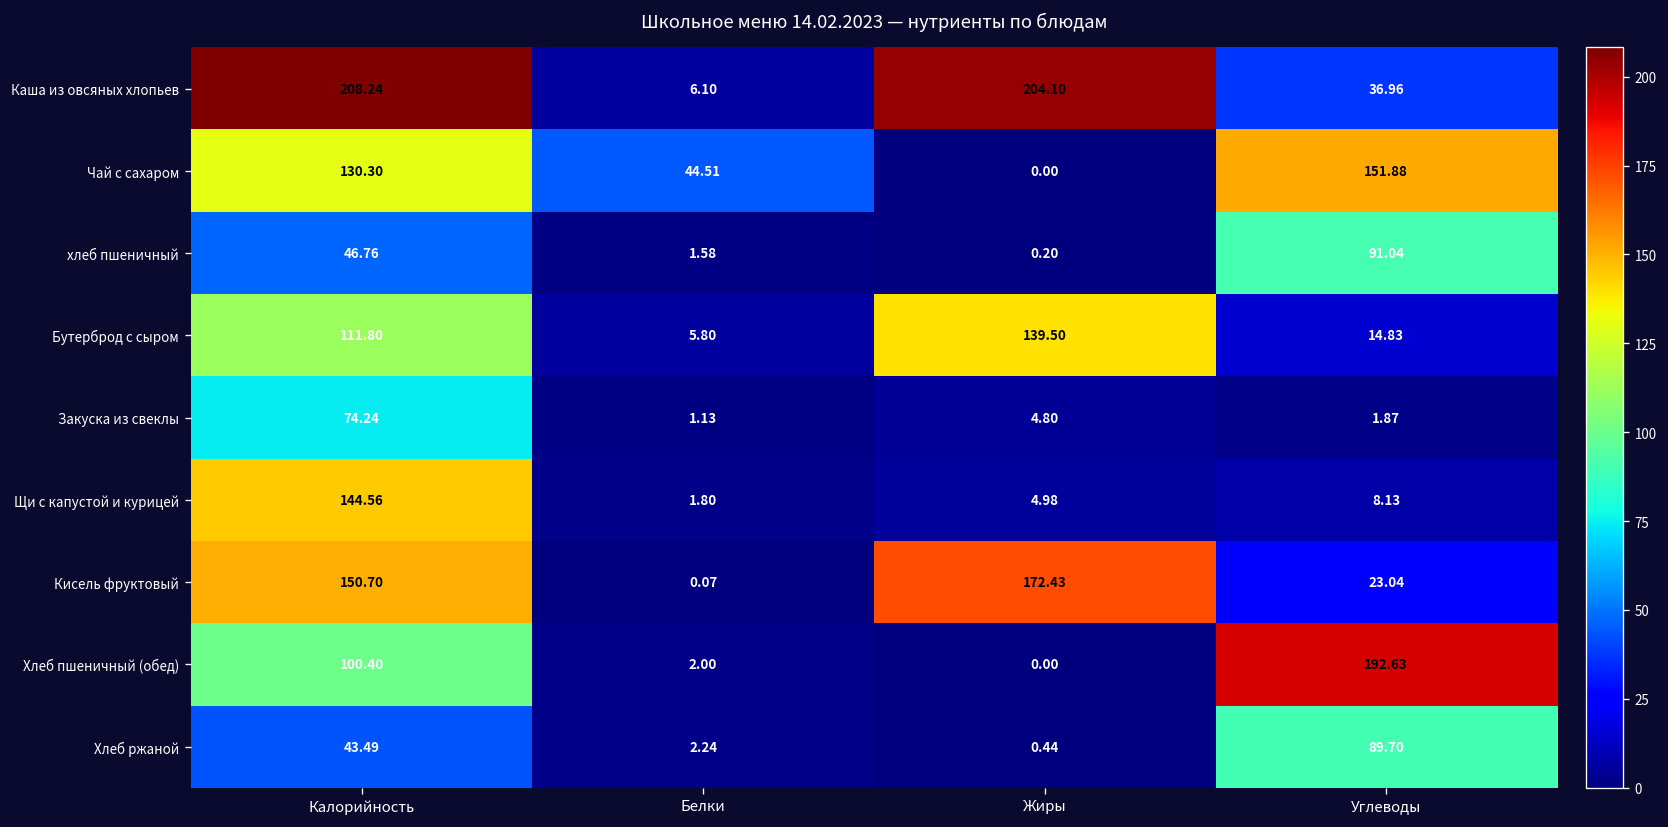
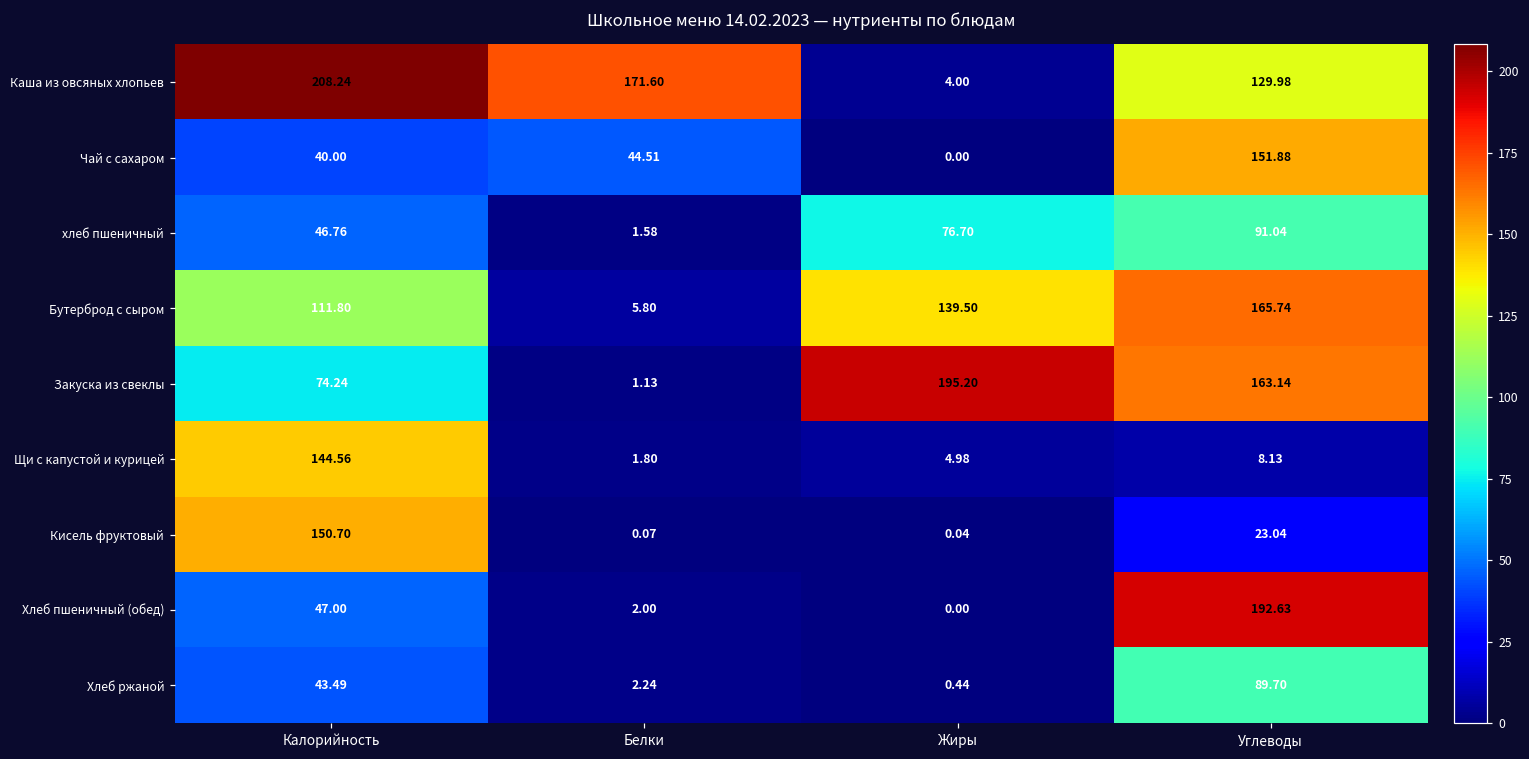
  {
    "Каша из овсяных хлопьев": {
      "Калорийность": 208.24,
-     "Белки": 6.10,
-     "Жиры": 204.10,
-     "Углеводы": 36.96
+     "Белки": 171.60,
+     "Жиры": 4.00,
+     "Углеводы": 129.98
    },
    "Чай с сахаром": {
-     "Калорийность": 130.30,
+     "Калорийность": 40.00,
      "Белки": 44.51,
      "Жиры": 0.00,
      "Углеводы": 151.88
    },
    "хлеб пшеничный": {
      "Калорийность": 46.76,
      "Белки": 1.58,
-     "Жиры": 0.20,
+     "Жиры": 76.70,
      "Углеводы": 91.04
    },
    "Бутерброд с сыром": {
      "Калорийность": 111.80,
      "Белки": 5.80,
      "Жиры": 139.50,
-     "Углеводы": 14.83
+     "Углеводы": 165.74
    },
    "Закуска из свеклы": {
      "Калорийность": 74.24,
      "Белки": 1.13,
-     "Жиры": 4.80,
-     "Углеводы": 1.87
+     "Жиры": 195.20,
+     "Углеводы": 163.14
    },
    "Щи с капустой и курицей": {
      "Калорийность": 144.56,
      "Белки": 1.80,
      "Жиры": 4.98,
      "Углеводы": 8.13
    },
    "Кисель фруктовый": {
      "Калорийность": 150.70,
      "Белки": 0.07,
-     "Жиры": 172.43,
+     "Жиры": 0.04,
      "Углеводы": 23.04
    },
    "Хлеб пшеничный (обед)": {
-     "Калорийность": 100.40,
+     "Калорийность": 47.00,
      "Белки": 2.00,
      "Жиры": 0.00,
      "Углеводы": 192.63
    },
    "Хлеб ржаной": {
      "Калорийность": 43.49,
      "Белки": 2.24,
      "Жиры": 0.44,
      "Углеводы": 89.70
    }
  }
